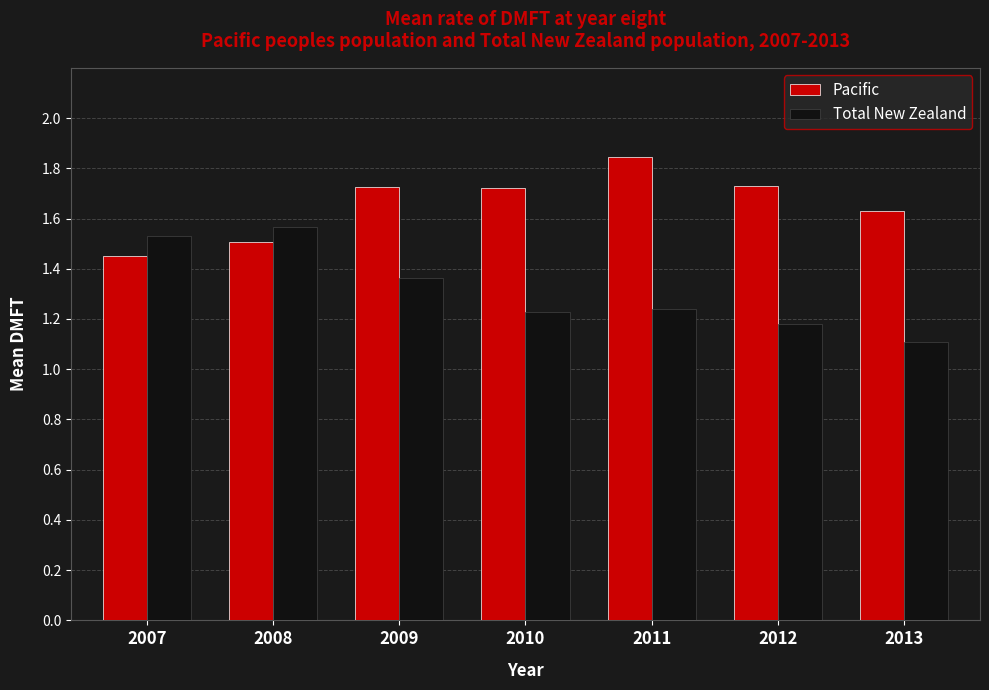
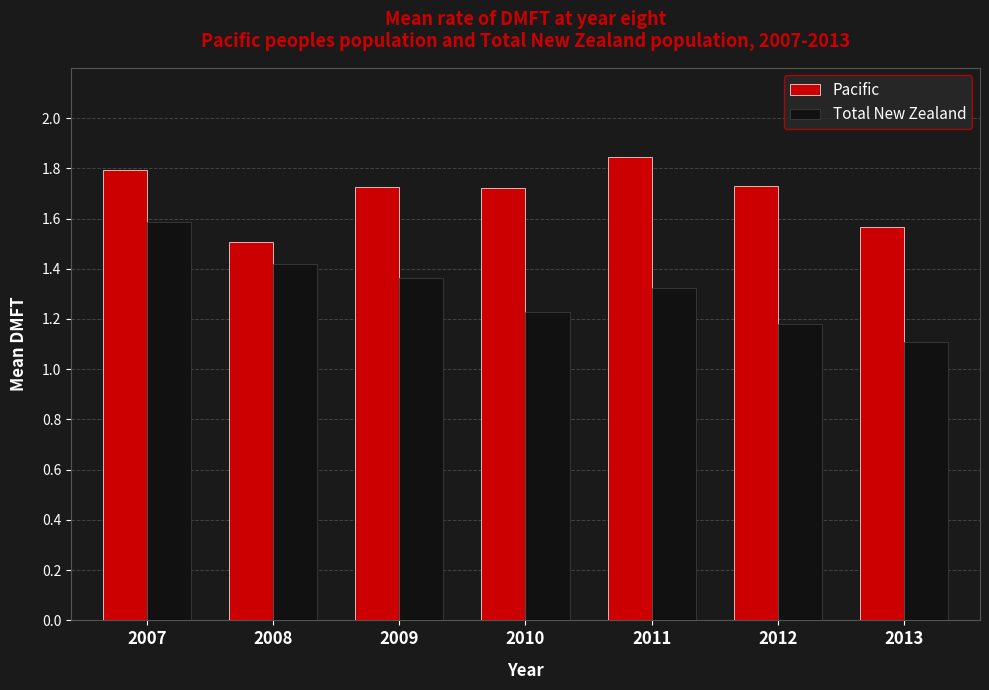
  {
    "Pacific": {
-     "2007": 1.45,
+     "2007": 1.79,
      "2008": 1.51,
      "2009": 1.73,
      "2010": 1.72,
      "2011": 1.85,
      "2012": 1.73,
-     "2013": 1.63
+     "2013": 1.57
    },
    "Total New Zealand": {
-     "2007": 1.53,
-     "2008": 1.57,
+     "2007": 1.58,
+     "2008": 1.42,
      "2009": 1.36,
      "2010": 1.23,
-     "2011": 1.24,
+     "2011": 1.32,
      "2012": 1.18,
      "2013": 1.11
    }
  }
